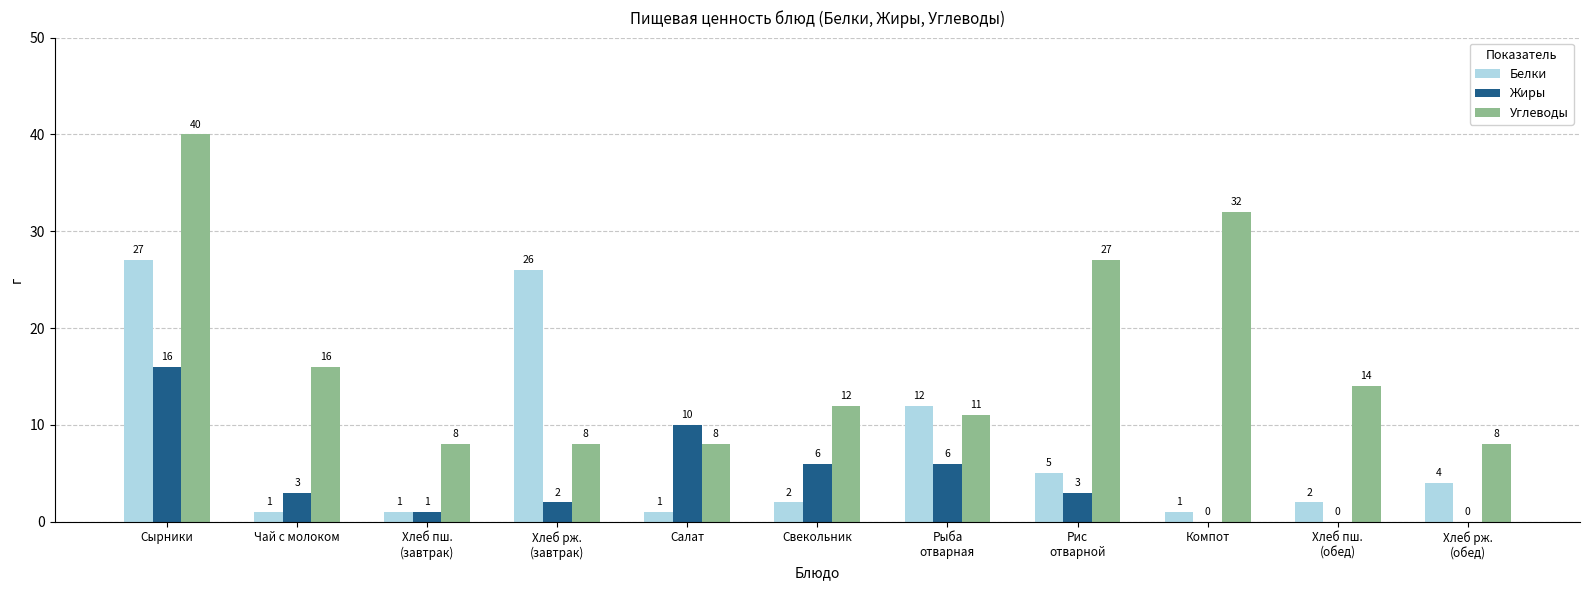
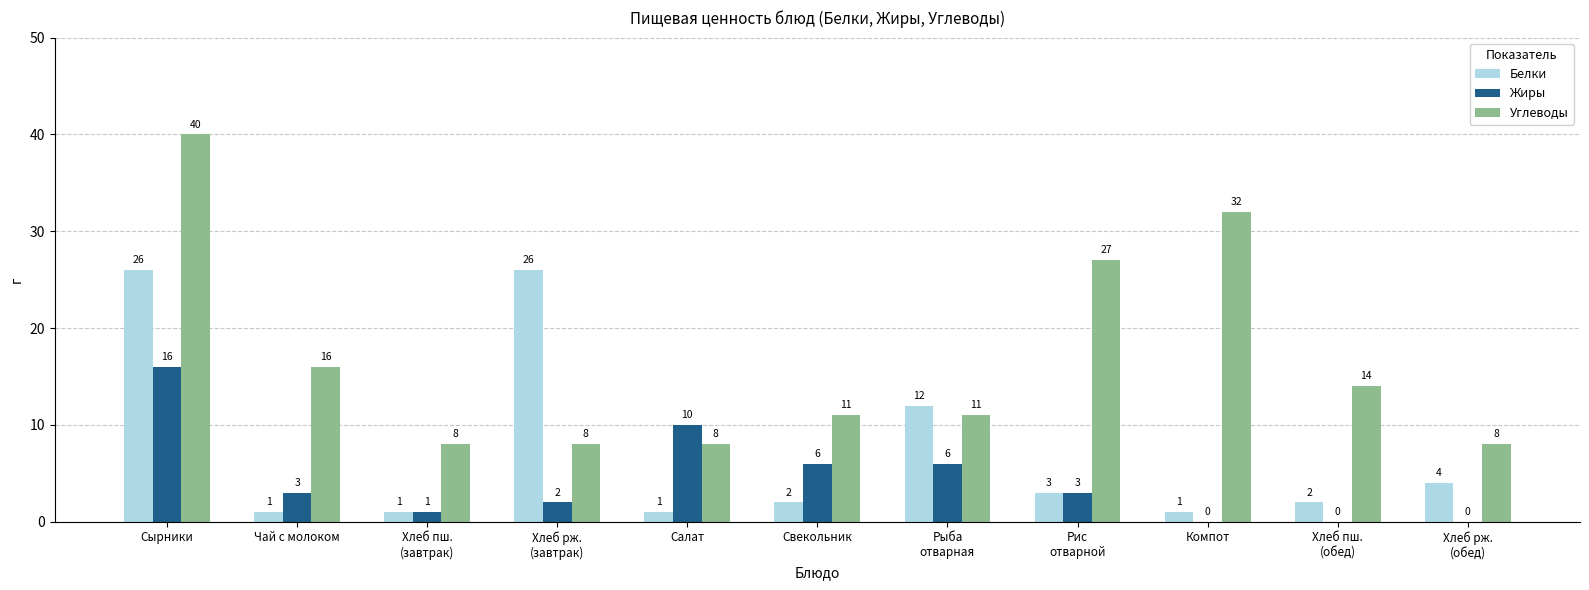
  {
    "Белки": {
-     "Сырники": 27,
+     "Сырники": 26,
      "Чай с молоком": 1,
      "Хлеб пш. (завтрак)": 1,
      "Хлеб рж. (завтрак)": 26,
      "Салат": 1,
      "Свекольник": 2,
      "Рыба отварная": 12,
-     "Рис отварной": 5,
+     "Рис отварной": 3,
      "Компот": 1,
      "Хлеб пш. (обед)": 2,
      "Хлеб рж. (обед)": 4
    },
    "Жиры": {
      "Сырники": 16,
      "Чай с молоком": 3,
      "Хлеб пш. (завтрак)": 1,
      "Хлеб рж. (завтрак)": 2,
      "Салат": 10,
      "Свекольник": 6,
      "Рыба отварная": 6,
      "Рис отварной": 3,
      "Компот": 0,
      "Хлеб пш. (обед)": 0,
      "Хлеб рж. (обед)": 0
    },
    "Углеводы": {
      "Сырники": 40,
      "Чай с молоком": 16,
      "Хлеб пш. (завтрак)": 8,
      "Хлеб рж. (завтрак)": 8,
      "Салат": 8,
-     "Свекольник": 12,
+     "Свекольник": 11,
      "Рыба отварная": 11,
      "Рис отварной": 27,
      "Компот": 32,
      "Хлеб пш. (обед)": 14,
      "Хлеб рж. (обед)": 8
    }
  }
